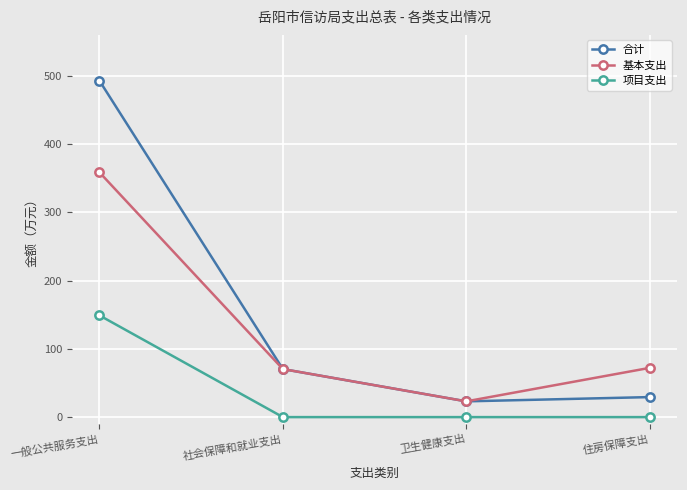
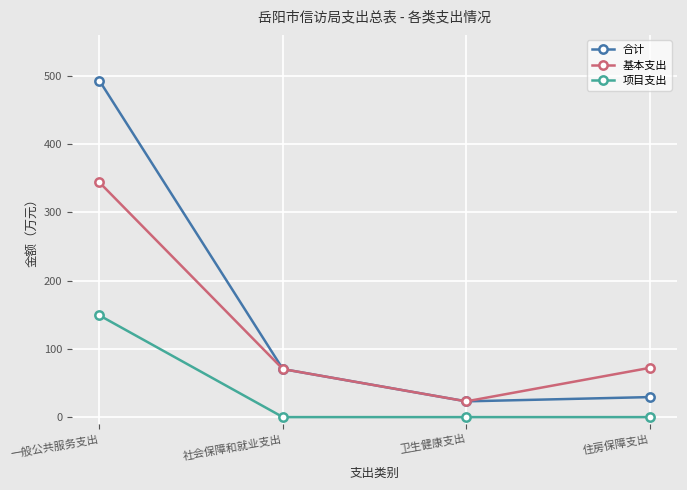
  {
    "基本支出": {
-     "一般公共服务支出": 360,
+     "一般公共服务支出": 340,
      "住房保障支出": 70
    }
  }
